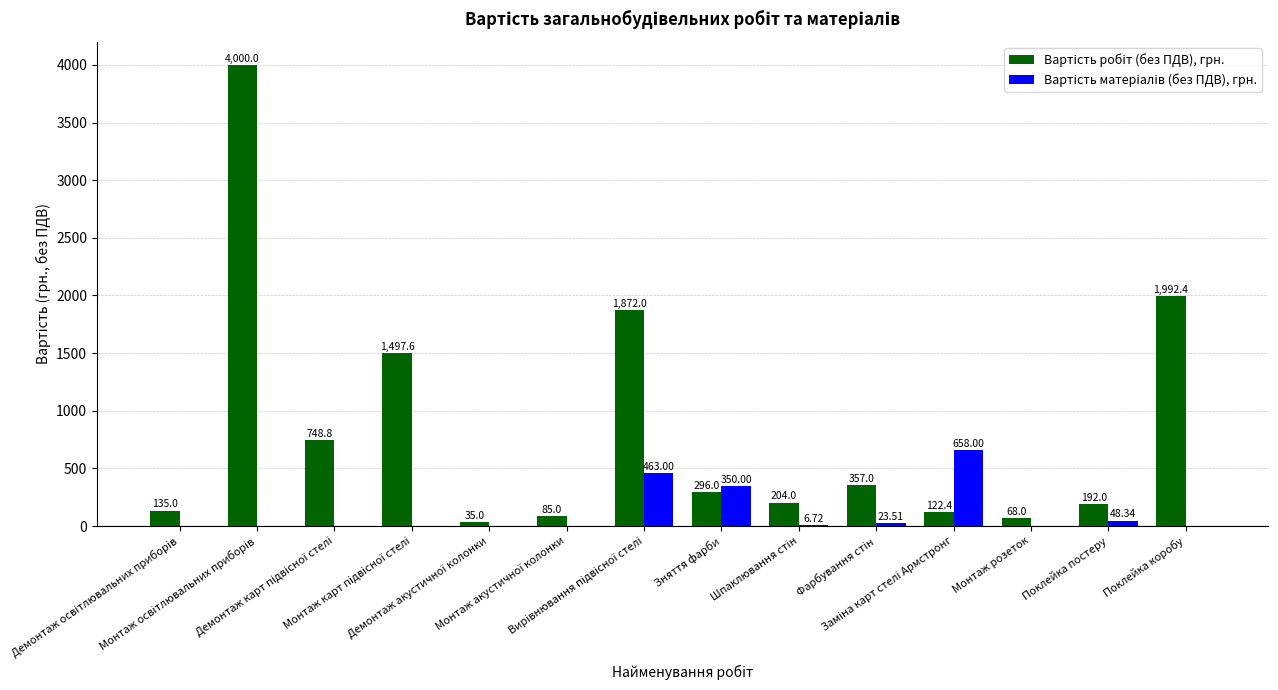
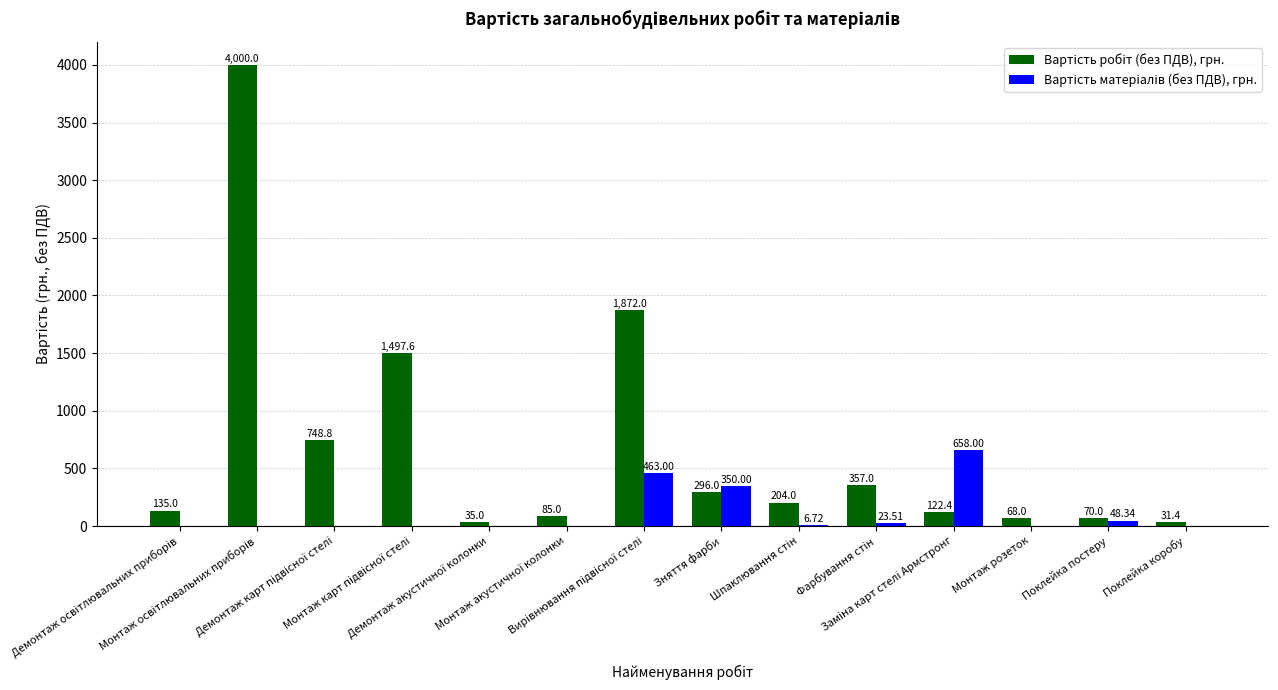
  {
    "Вартість робіт (без ПДВ), грн.": {
      "Демонтаж освітлювальних приборів": "135.0",
      "Монтаж освітлювальних приборів": "4,000.0",
      "Демонтаж карт підвісної стелі": "748.8",
      "Монтаж карт підвісної стелі": "1,497.6",
      "Демонтаж акустичної колонки": "35.0",
      "Монтаж акустичної колонки": "85.0",
      "Вирівнювання підвісної стелі": "1,872.0",
      "Зняття фарби": "296.0",
      "Шпаклювання стін": "204.0",
      "Фарбування стін": "357.0",
      "Заміна карт стелі Армстронг": "122.4",
      "Монтаж розеток": "68.0",
-     "Поклейка постеру": "192.0",
-     "Поклейка коробу": "1,992.4"
+     "Поклейка постеру": "70.0",
+     "Поклейка коробу": "31.4"
    },
    "Вартість матеріалів (без ПДВ), грн.": {
      "Вирівнювання підвісної стелі": "463.00",
      "Зняття фарби": "350.00",
      "Шпаклювання стін": "6.72",
      "Фарбування стін": "23.51",
      "Заміна карт стелі Армстронг": "658.00",
      "Поклейка постеру": "48.34"
    }
  }
